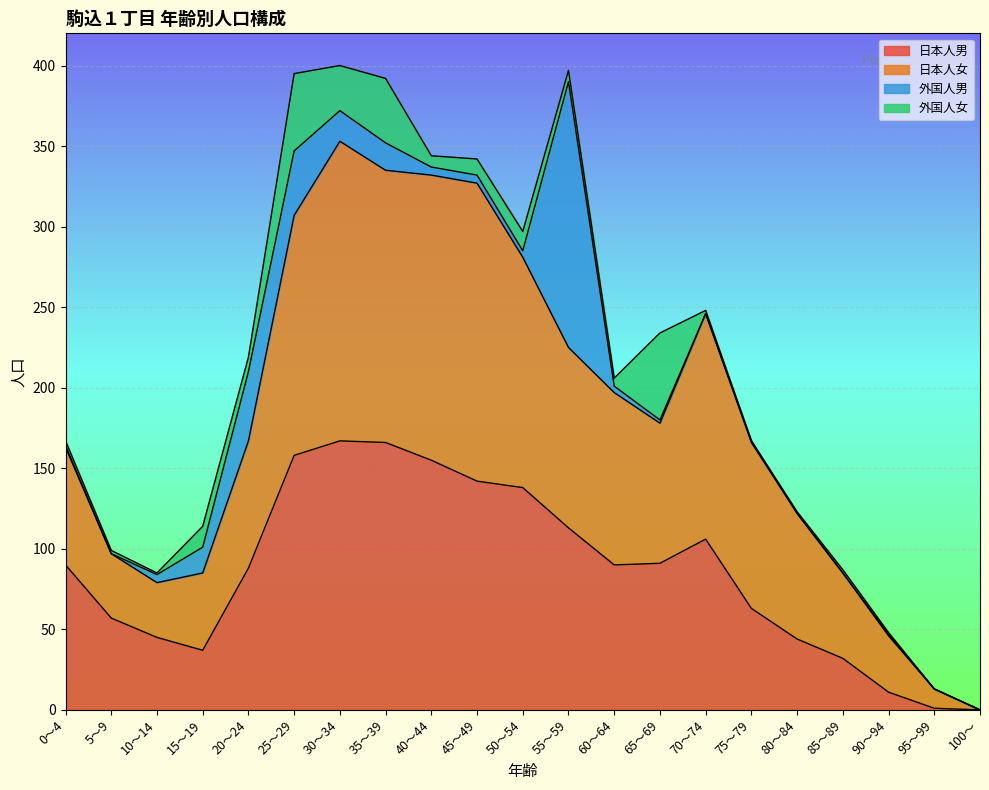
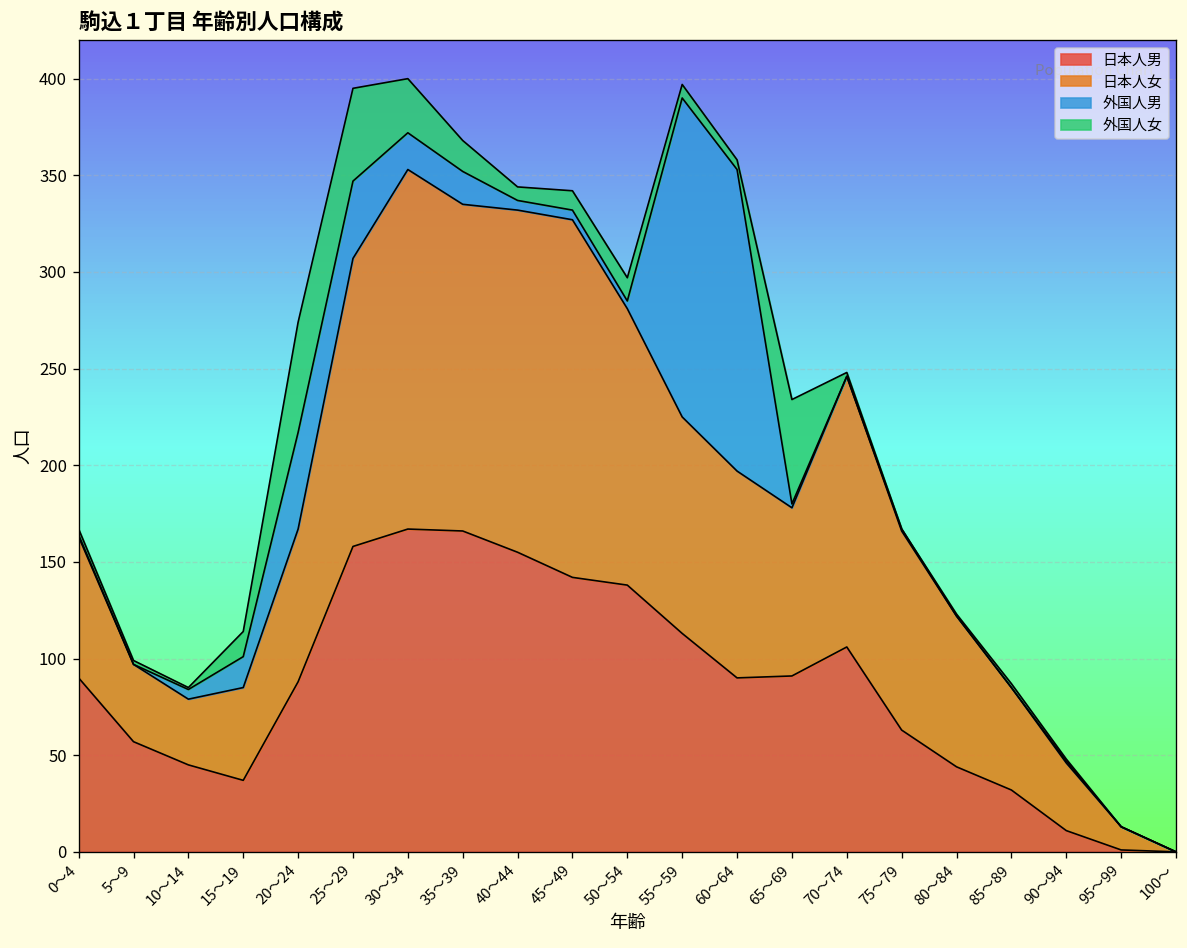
  {
    "外国人男": {
      "15～19": 16,
-     "20～24": 43,
+     "20～24": 50,
      "25～29": 40,
      "30～34": 19,
      "35～39": 17,
      "40～44": 5,
      "45～49": 5,
      "50～54": 4,
      "55～59": 165,
-     "60～64": 4,
+     "60～64": 156,
      "65～69": 2
    },
    "外国人女": {
      "0～4": 3,
      "5～9": 2,
      "15～19": 13,
-     "20～24": 9,
+     "20～24": 57,
      "25～29": 48,
      "30～34": 28,
-     "35～39": 40,
+     "35～39": 16,
      "40～44": 7,
      "45～49": 10,
      "50～54": 12,
      "55～59": 7,
      "60～64": 5,
      "65～69": 54,
      "70～74": 2,
      "85～89": 2
    }
  }
